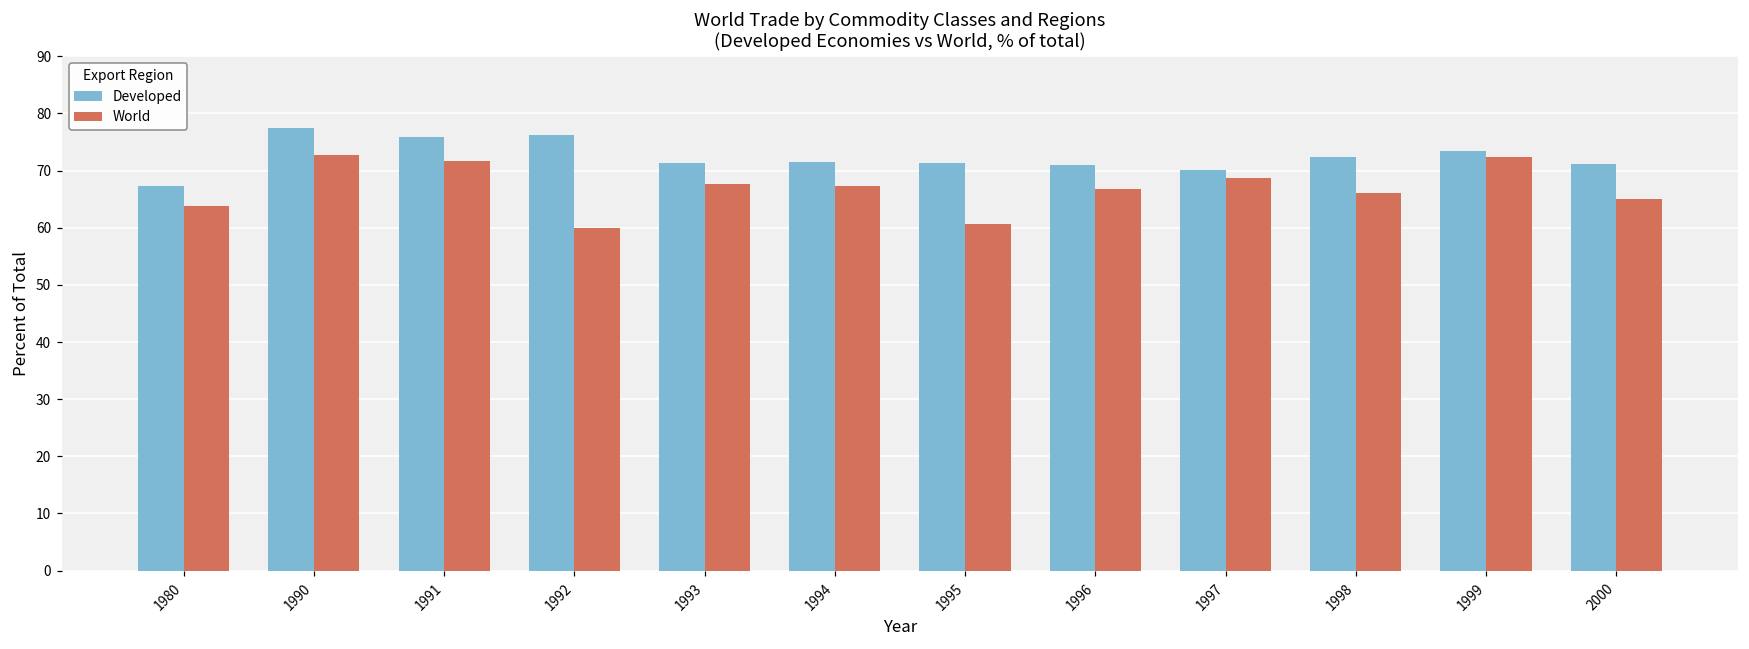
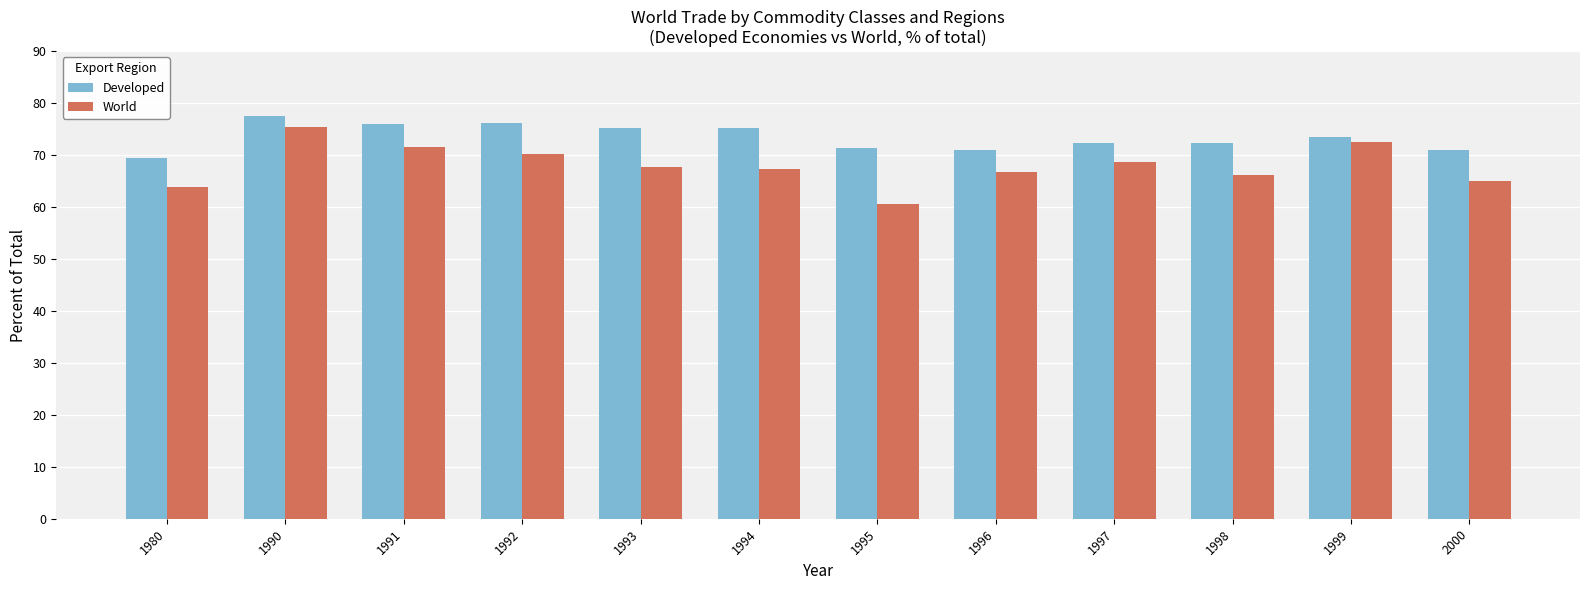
  {
    "Developed": {
-     "1980": 67,
+     "1980": 69,
      "1990": 78,
      "1991": 76,
      "1992": 76,
-     "1993": 71,
-     "1994": 72,
+     "1993": 75,
+     "1994": 75,
      "1995": 71,
      "1996": 71,
-     "1997": 70,
+     "1997": 72,
      "1998": 72,
      "1999": 73,
      "2000": 71
    },
    "World": {
      "1980": 64,
-     "1990": 73,
+     "1990": 75,
      "1991": 72,
-     "1992": 60,
+     "1992": 70,
      "1993": 68,
      "1994": 67,
      "1995": 61,
      "1996": 67,
      "1997": 69,
      "1998": 66,
      "1999": 72,
      "2000": 65
    }
  }
